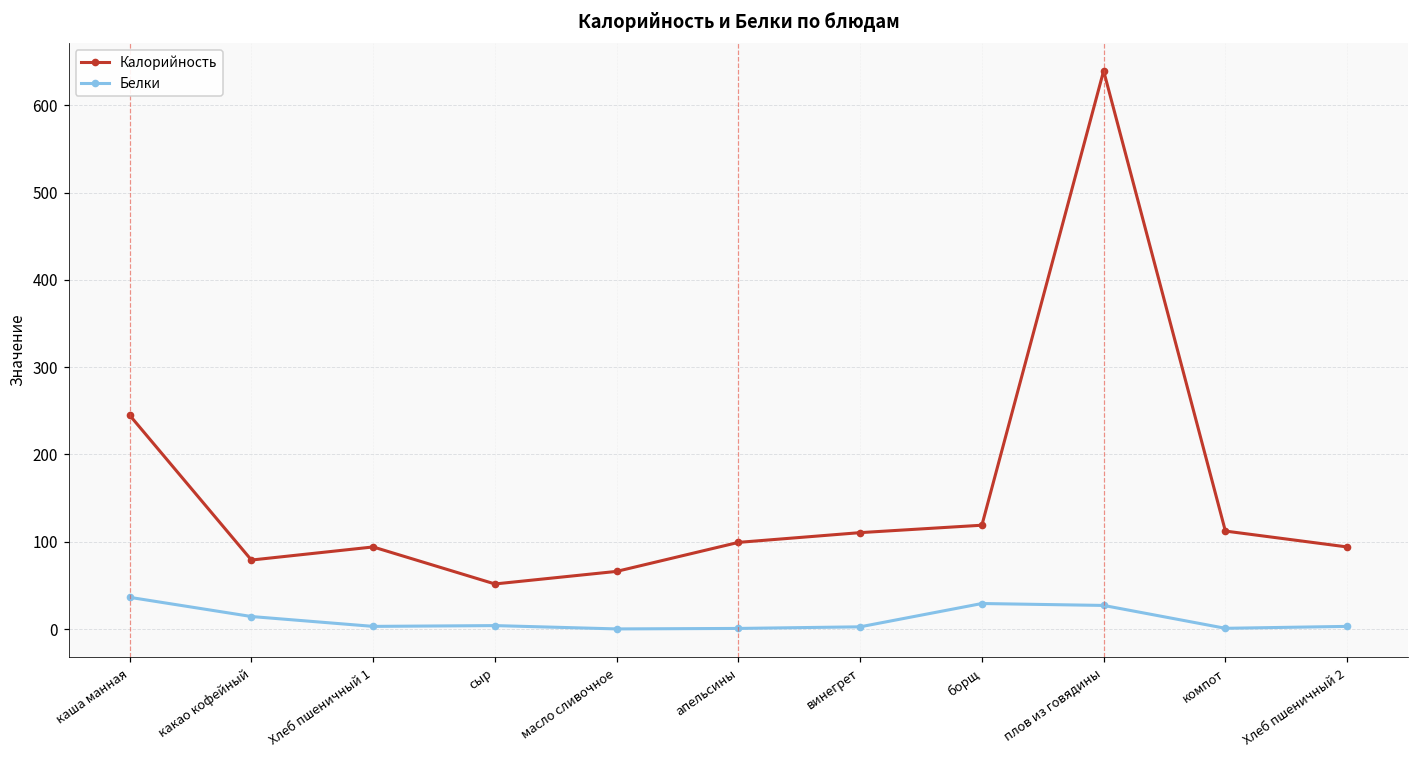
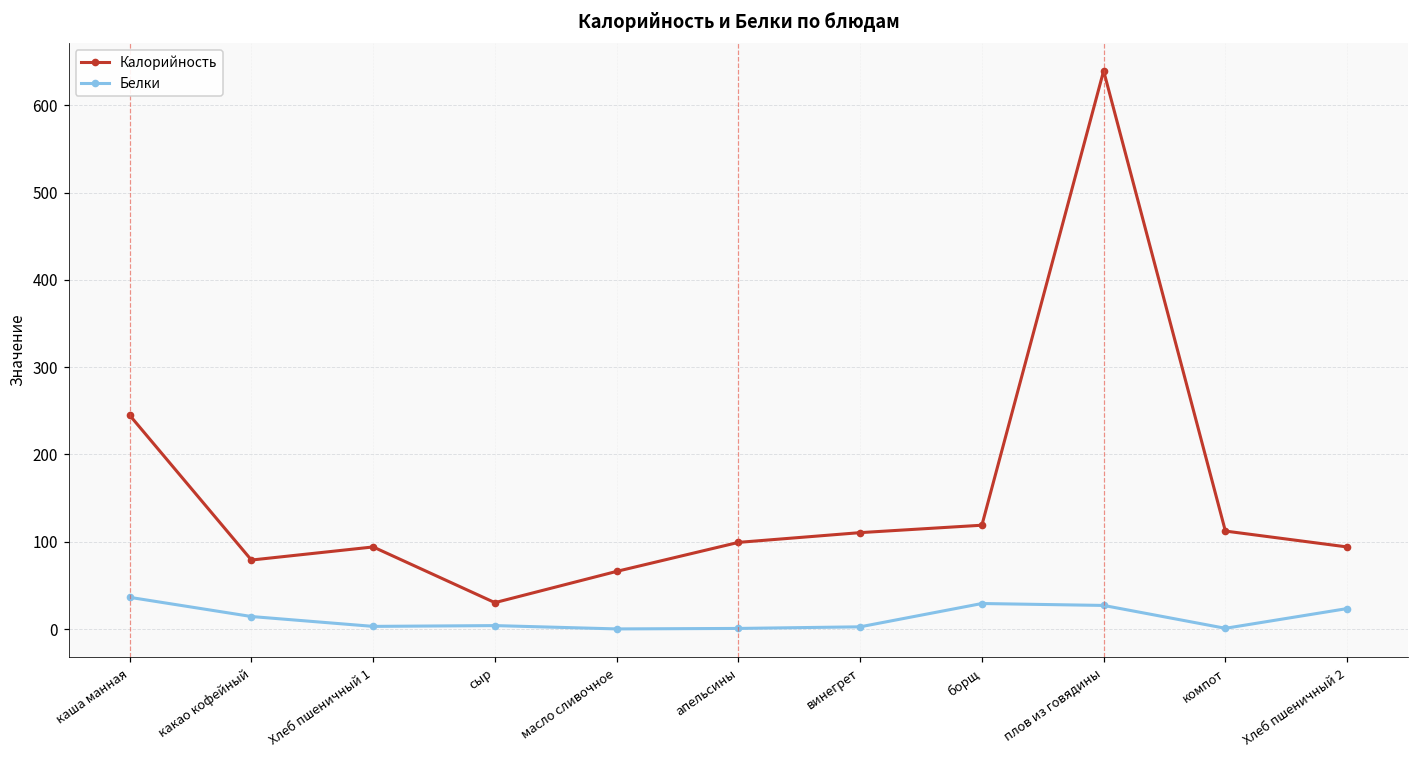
  {
    "Калорийность": {
      "каша манная": 240,
      "какао кофейный": 80,
      "Хлеб пшеничный 1": 90,
-     "сыр": 50,
+     "сыр": 30,
      "масло сливочное": 70,
      "апельсины": 100,
      "винегрет": 110,
      "борщ": 120,
      "плов из говядины": 640,
      "компот": 110,
      "Хлеб пшеничный 2": 90
    },
    "Белки": {
      "каша манная": 40,
      "какао кофейный": 10,
      "Хлеб пшеничный 1": 0,
      "сыр": 0,
      "масло сливочное": 0,
      "апельсины": 0,
      "винегрет": 0,
      "борщ": 30,
      "плов из говядины": 30,
      "компот": 0,
-     "Хлеб пшеничный 2": 0
+     "Хлеб пшеничный 2": 20
    }
  }
